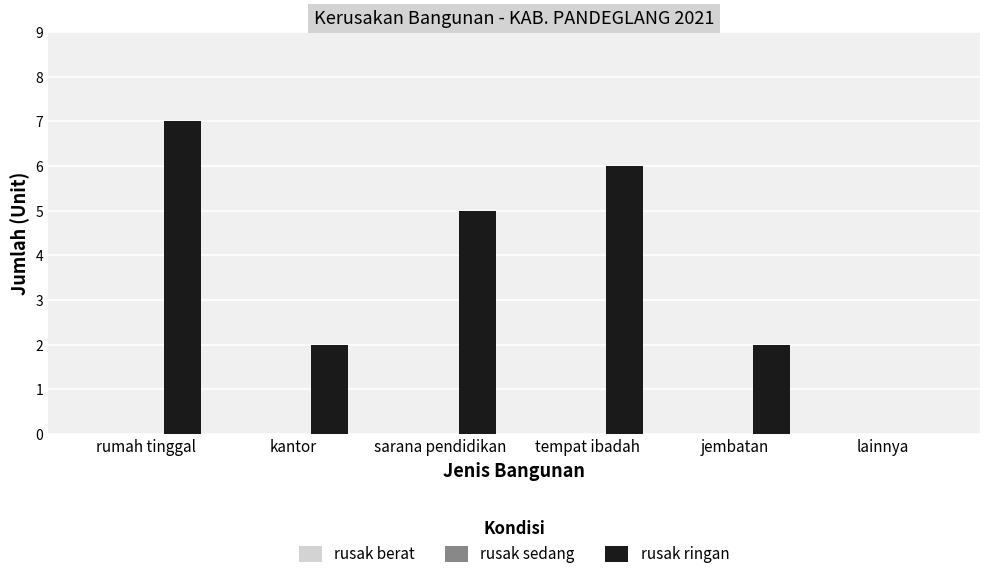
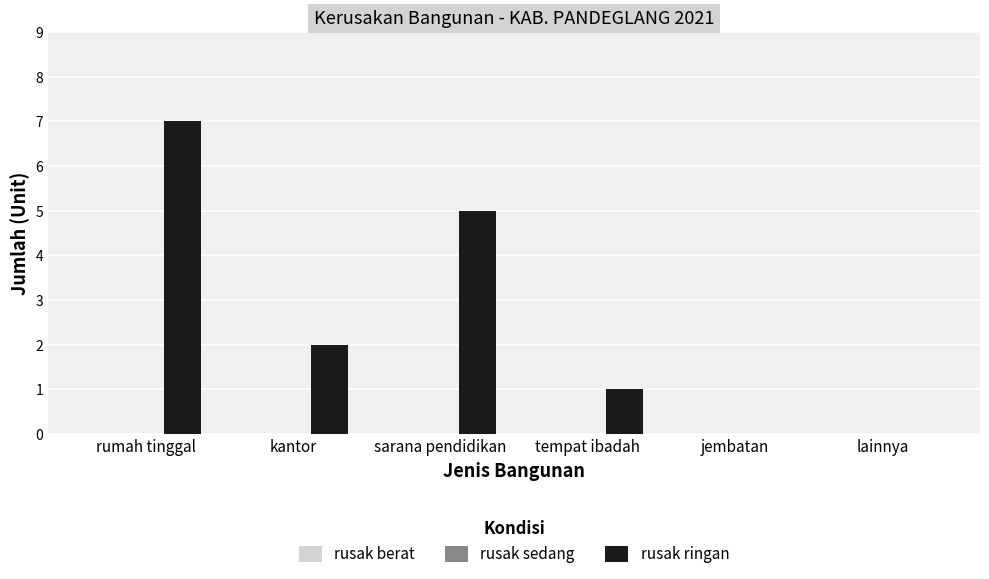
  {
    "rusak berat": {
      "rumah tinggal": 0,
      "kantor": 0,
      "sarana pendidikan": 0,
      "tempat ibadah": 0,
      "jembatan": 0,
      "lainnya": 0
    },
    "rusak sedang": {
      "rumah tinggal": 0,
      "kantor": 0,
      "sarana pendidikan": 0,
      "tempat ibadah": 0,
      "jembatan": 0,
      "lainnya": 0
    },
    "rusak ringan": {
      "rumah tinggal": 7,
      "kantor": 2,
      "sarana pendidikan": 5,
-     "tempat ibadah": 6,
-     "jembatan": 2,
+     "tempat ibadah": 1,
+     "jembatan": 0,
      "lainnya": 0
    }
  }
